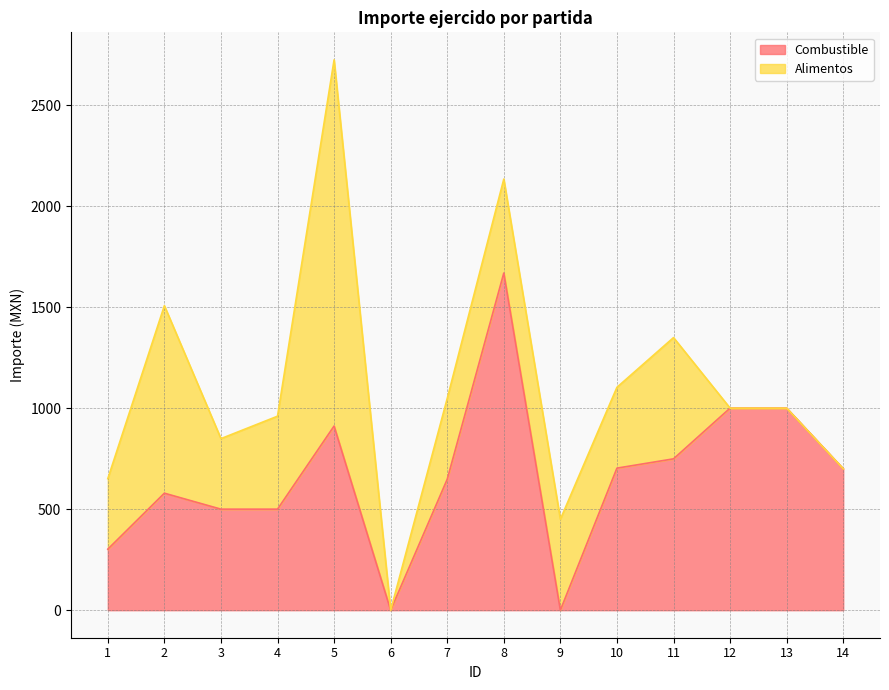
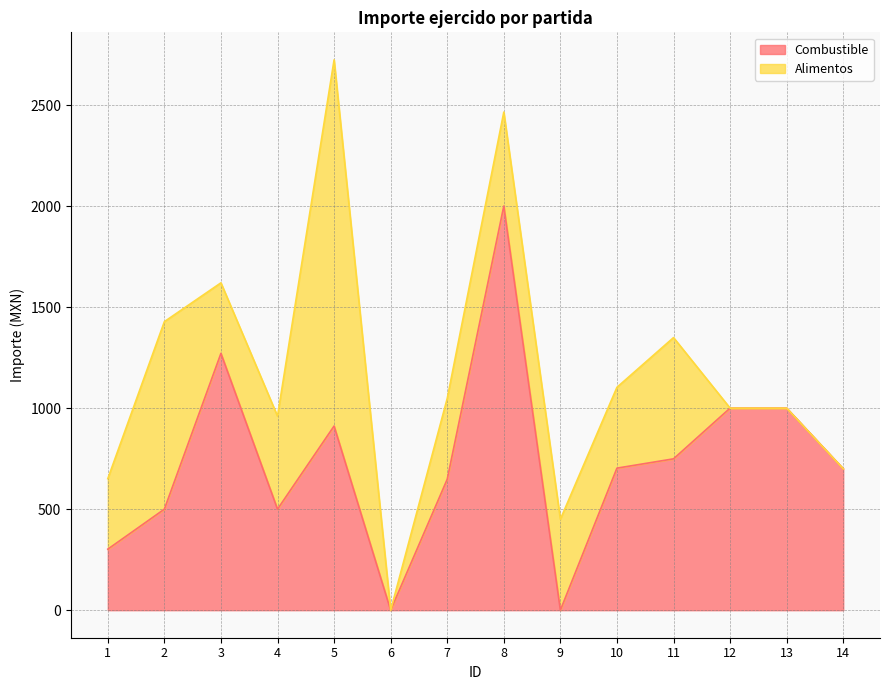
  {
    "Combustible": {
      "1": 300,
-     "2": 580,
-     "3": 500,
+     "2": 500,
+     "3": 1270,
      "4": 500,
      "5": 910,
      "7": 650,
-     "8": 1670,
+     "8": 2000,
      "9": 0,
      "10": 700,
      "11": 750
    },
    "Alimentos": {
      "1": 350,
      "2": 930,
      "3": 350,
      "4": 460,
      "5": 1810,
      "7": 400,
      "8": 470,
      "9": 450,
      "10": 400,
      "11": 600
    }
  }
